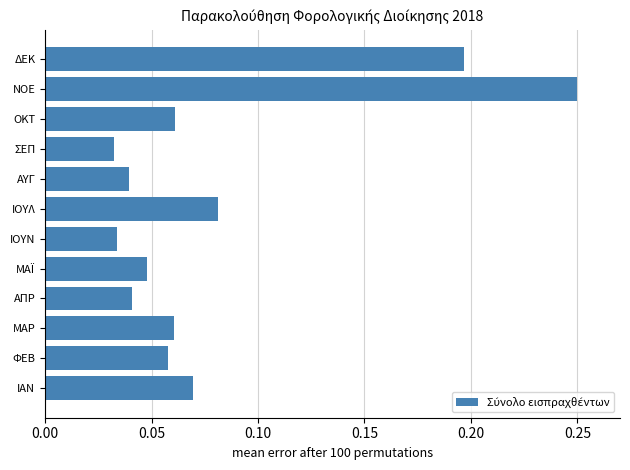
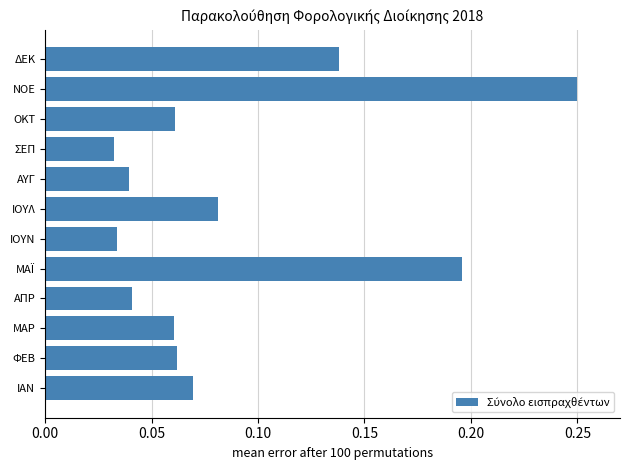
  {
-   "ΔΕΚ": 0.197,
+   "ΔΕΚ": 0.138,
    "ΝΟΕ": 0.250,
    "ΟΚΤ": 0.061,
    "ΣΕΠ": 0.032,
    "ΑΥΓ": 0.039,
    "ΙΟΥΛ": 0.081,
    "ΙΟΥΝ": 0.034,
-   "ΜΑΪ": 0.048,
+   "ΜΑΪ": 0.196,
    "ΑΠΡ": 0.041,
    "ΜΑΡ": 0.061,
-   "ΦΕΒ": 0.058,
+   "ΦΕΒ": 0.062,
    "ΙΑΝ": 0.070
  }
